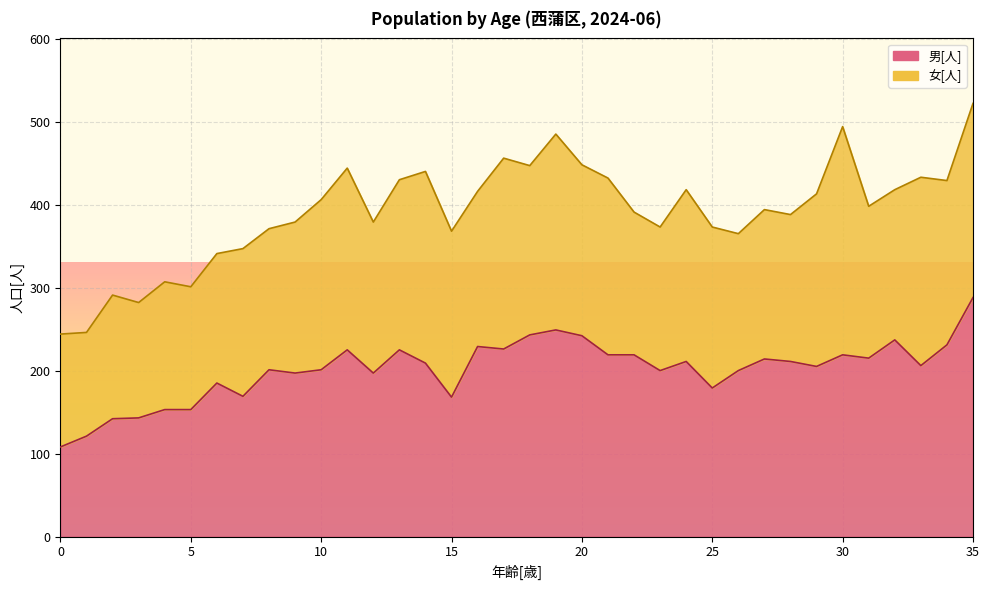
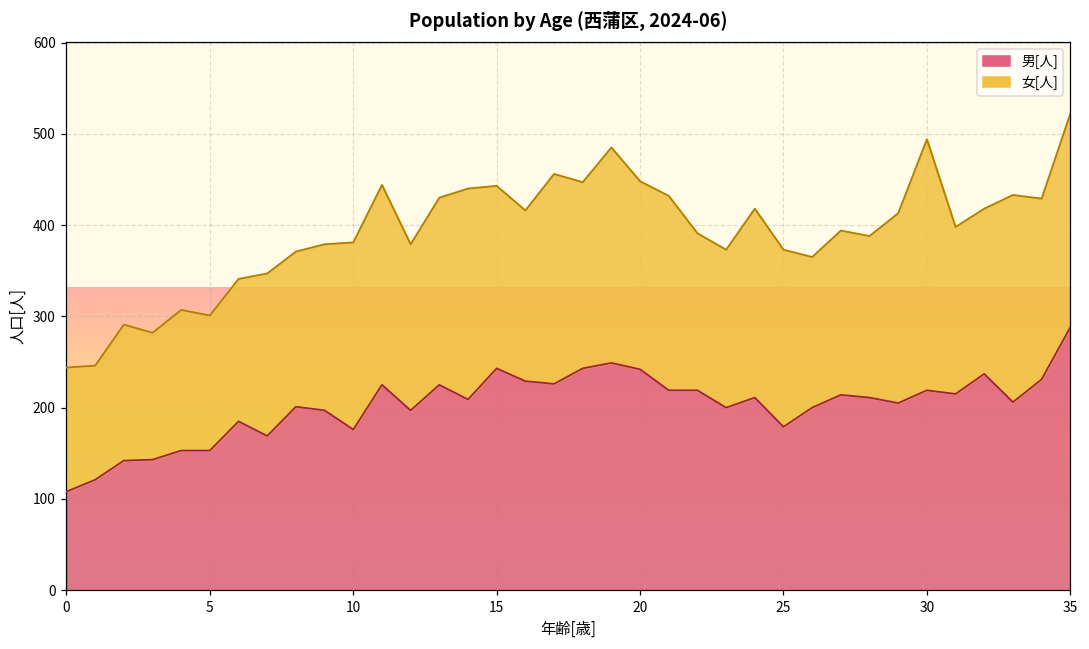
  {
    "男[人]": {
      "0": 110,
      "5": 150,
-     "10": 200,
-     "15": 170,
+     "10": 180,
+     "15": 240,
      "20": 240,
      "25": 180,
      "30": 220,
      "35": 290
    },
    "女[人]": {
      "0": 140,
      "5": 150,
      "10": 210,
      "15": 200,
      "20": 210,
      "25": 190,
      "30": 280,
      "35": 230
    }
  }
